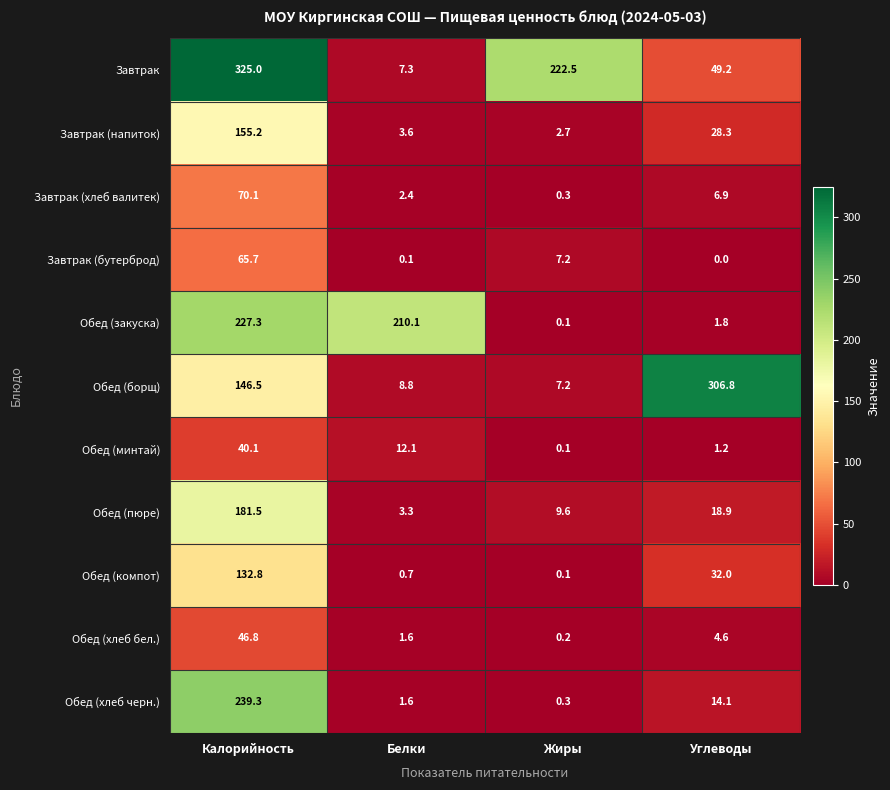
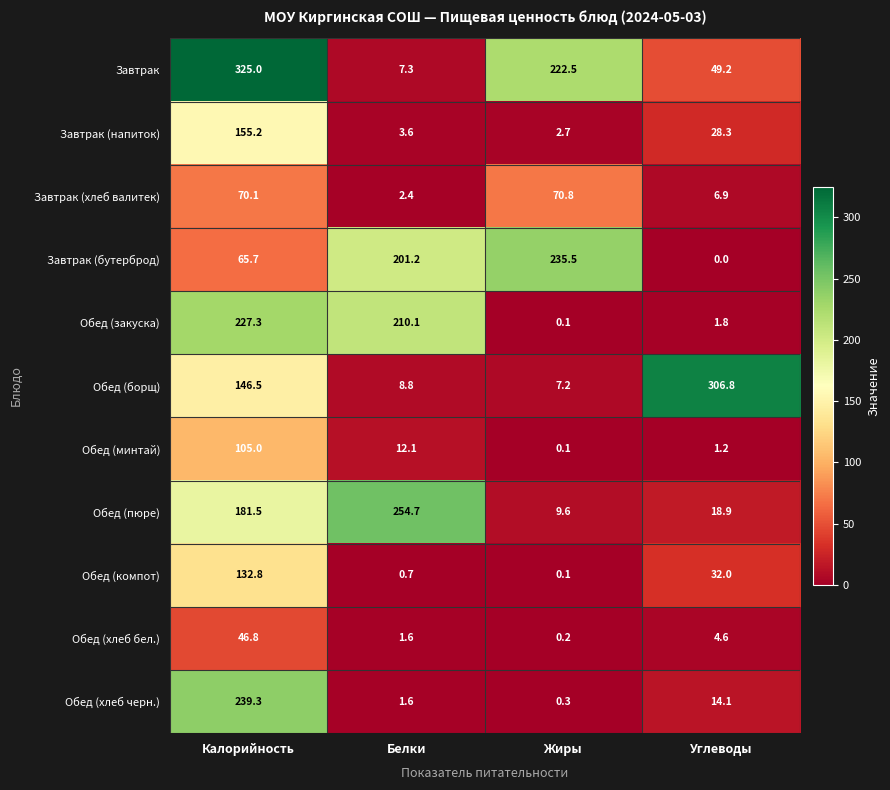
  {
    "Завтрак": {
      "Калорийность": 325.0,
      "Белки": 7.3,
      "Жиры": 222.5,
      "Углеводы": 49.2
    },
    "Завтрак (напиток)": {
      "Калорийность": 155.2,
      "Белки": 3.6,
      "Жиры": 2.7,
      "Углеводы": 28.3
    },
    "Завтрак (хлеб валитек)": {
      "Калорийность": 70.1,
      "Белки": 2.4,
-     "Жиры": 0.3,
+     "Жиры": 70.8,
      "Углеводы": 6.9
    },
    "Завтрак (бутерброд)": {
      "Калорийность": 65.7,
-     "Белки": 0.1,
-     "Жиры": 7.2,
+     "Белки": 201.2,
+     "Жиры": 235.5,
      "Углеводы": 0.0
    },
    "Обед (закуска)": {
      "Калорийность": 227.3,
      "Белки": 210.1,
      "Жиры": 0.1,
      "Углеводы": 1.8
    },
    "Обед (борщ)": {
      "Калорийность": 146.5,
      "Белки": 8.8,
      "Жиры": 7.2,
      "Углеводы": 306.8
    },
    "Обед (минтай)": {
-     "Калорийность": 40.1,
+     "Калорийность": 105.0,
      "Белки": 12.1,
      "Жиры": 0.1,
      "Углеводы": 1.2
    },
    "Обед (пюре)": {
      "Калорийность": 181.5,
-     "Белки": 3.3,
+     "Белки": 254.7,
      "Жиры": 9.6,
      "Углеводы": 18.9
    },
    "Обед (компот)": {
      "Калорийность": 132.8,
      "Белки": 0.7,
      "Жиры": 0.1,
      "Углеводы": 32.0
    },
    "Обед (хлеб бел.)": {
      "Калорийность": 46.8,
      "Белки": 1.6,
      "Жиры": 0.2,
      "Углеводы": 4.6
    },
    "Обед (хлеб черн.)": {
      "Калорийность": 239.3,
      "Белки": 1.6,
      "Жиры": 0.3,
      "Углеводы": 14.1
    }
  }
